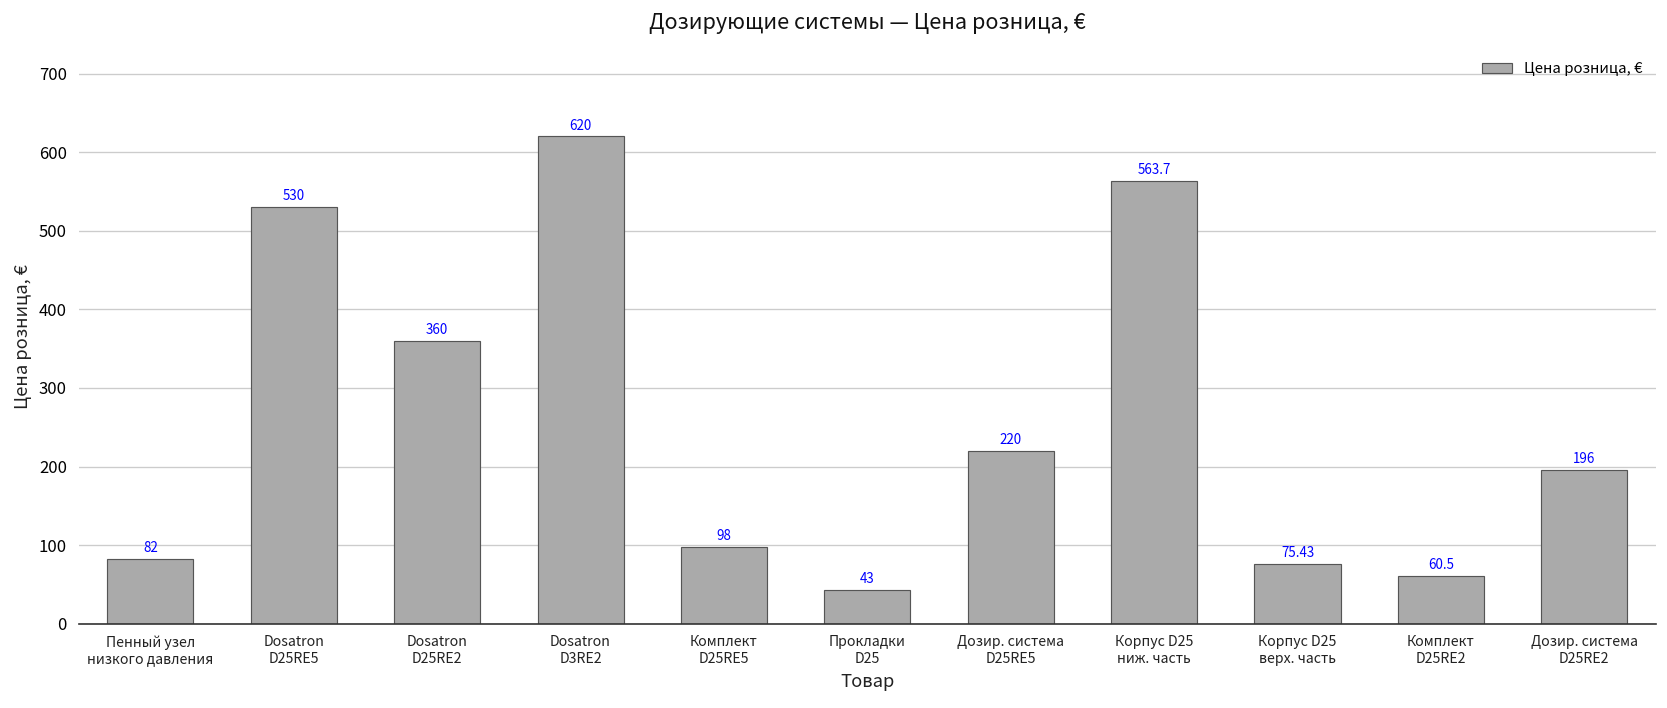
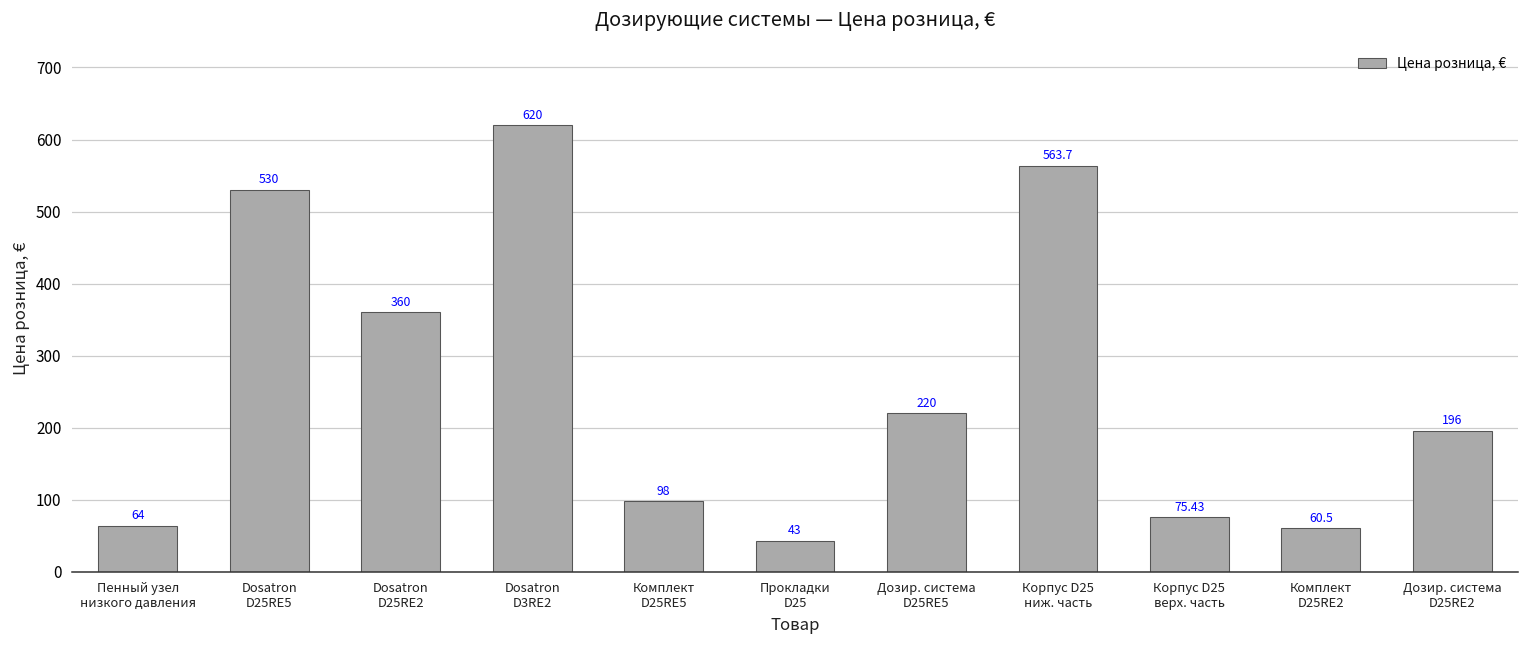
  {
-   "Пенный узел низкого давления": 82,
+   "Пенный узел низкого давления": 64,
    "Dosatron D25RE5": 530,
    "Dosatron D25RE2": 360,
    "Dosatron D3RE2": 620,
    "Комплект D25RE5": 98,
    "Прокладки D25": 43,
    "Дозир. система D25RE5": 220,
    "Корпус D25 ниж. часть": 563.7,
    "Корпус D25 верх. часть": 75.43,
    "Комплект D25RE2": 60.5,
    "Дозир. система D25RE2": 196
  }
